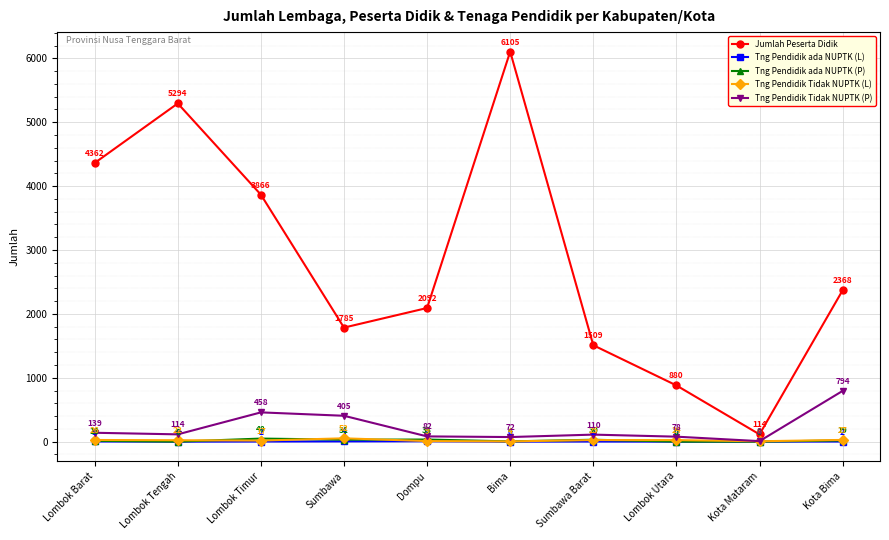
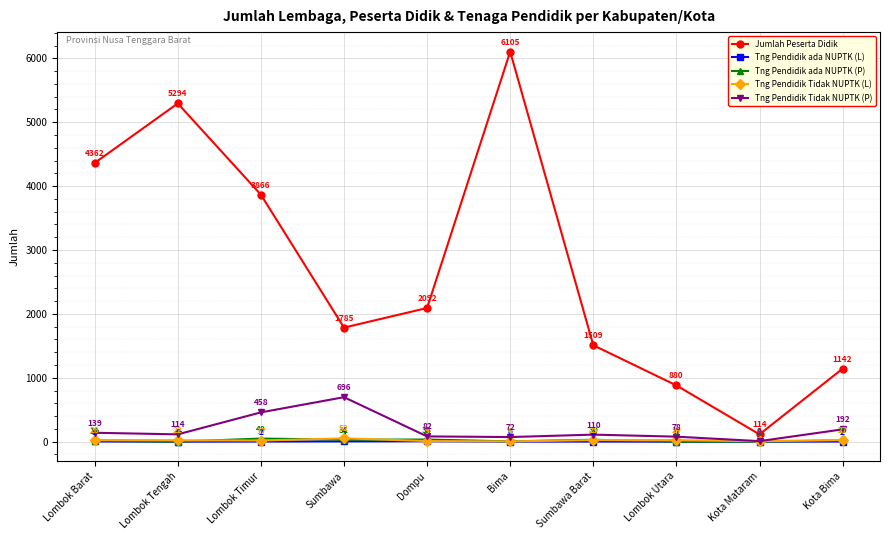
  {
    "Jumlah Peserta Didik": {
      "Lombok Barat": 4362,
      "Lombok Tengah": 5294,
      "Lombok Timur": 3866,
      "Sumbawa": 1785,
      "Dompu": 2092,
      "Bima": 6105,
      "Sumbawa Barat": 1509,
      "Lombok Utara": 880,
      "Kota Mataram": 114,
-     "Kota Bima": 2368
+     "Kota Bima": 1142
    },
    "Tng Pendidik Tidak NUPTK (P)": {
      "Lombok Barat": 139,
      "Lombok Timur": 458,
-     "Sumbawa": 405,
-     "Kota Bima": 794
+     "Sumbawa": 696,
+     "Kota Bima": 192
    }
  }
